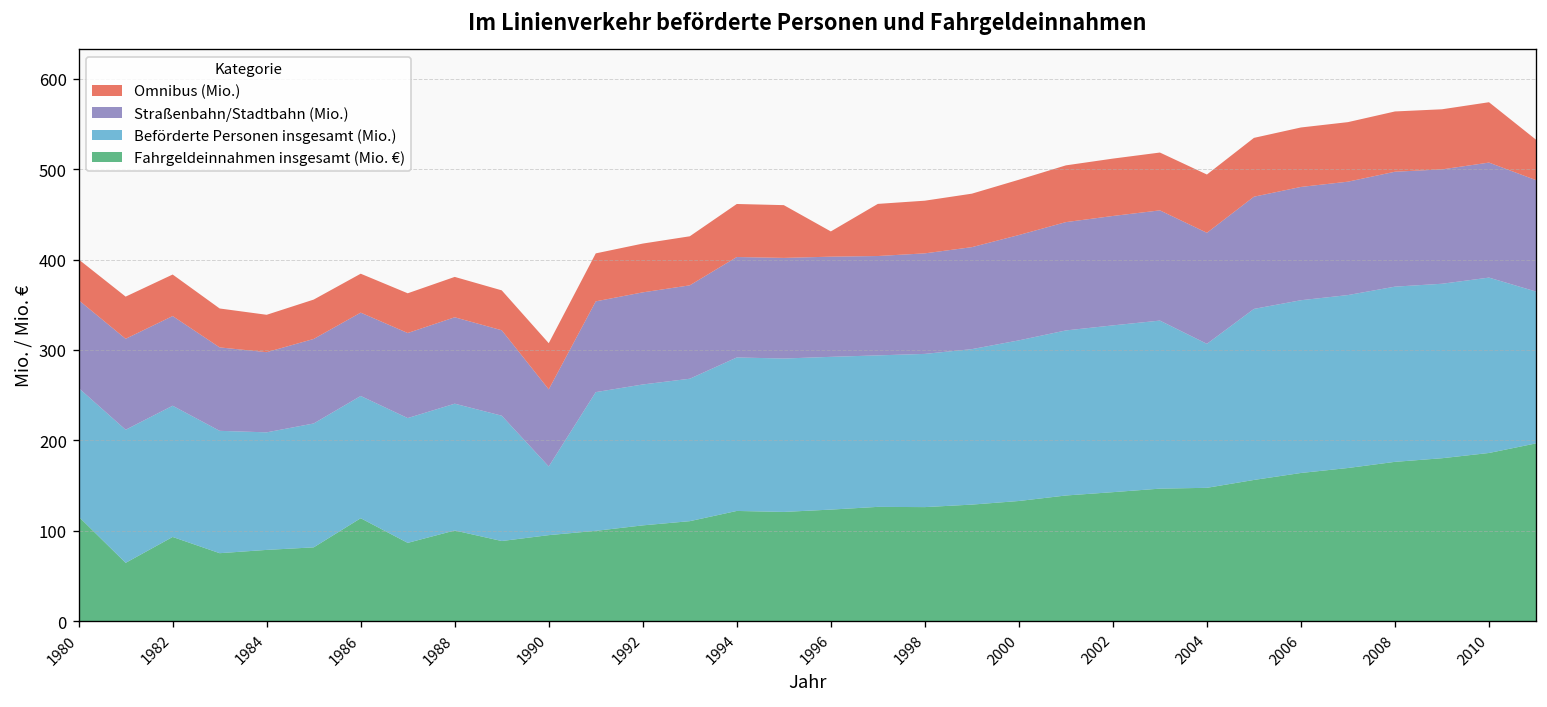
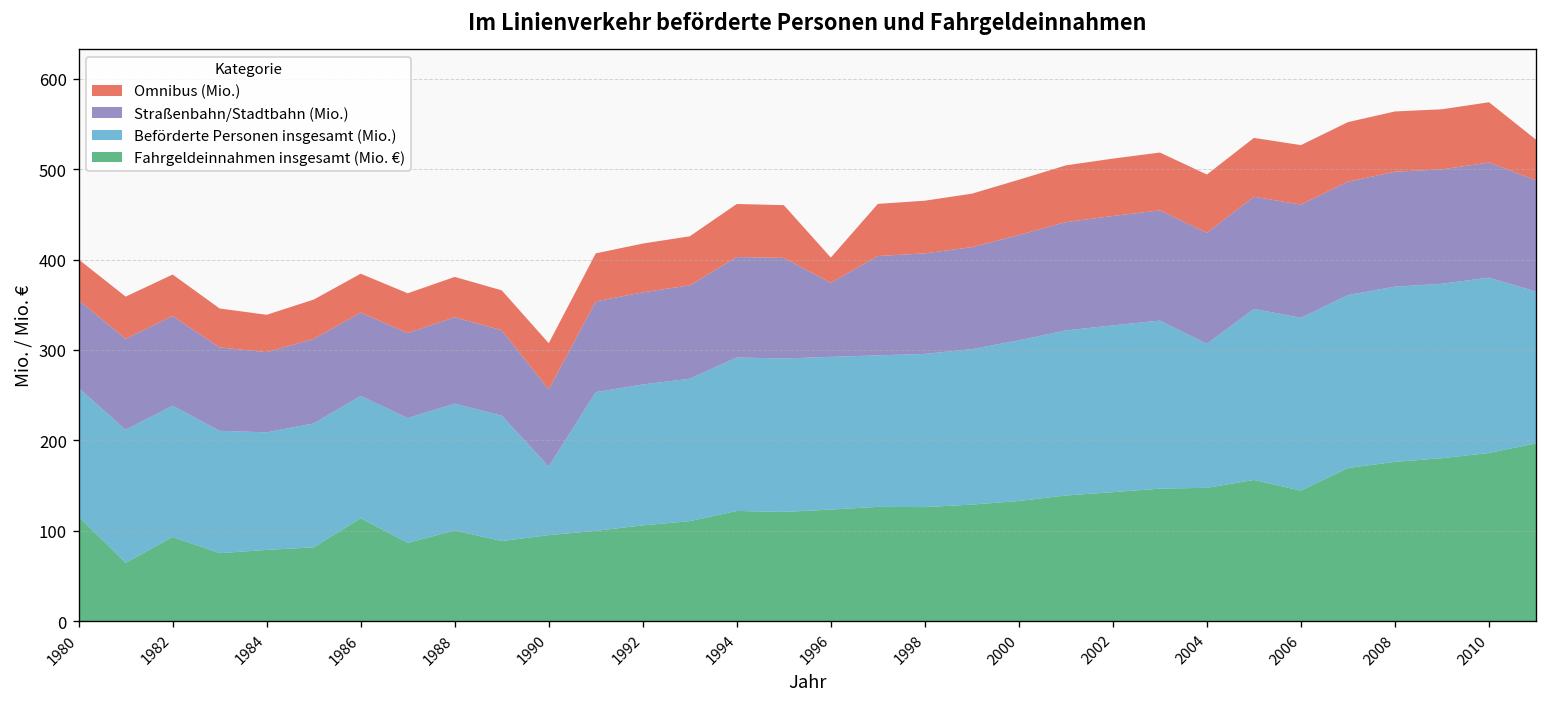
  {
    "Fahrgeldeinnahmen insgesamt (Mio. €)": {
      "1980": 120,
      "1982": 90,
      "1984": 80,
      "1986": 110,
      "1988": 100,
      "1990": 100,
      "1992": 110,
      "1994": 120,
      "1996": 120,
      "1998": 130,
      "2000": 130,
      "2002": 140,
      "2004": 150,
-     "2006": 160,
+     "2006": 140,
      "2008": 180,
      "2010": 190
    },
    "Beförderte Personen insgesamt (Mio.)": {
      "1980": 140,
      "1982": 150,
      "1984": 130,
      "1986": 140,
      "1988": 140,
      "1990": 80,
      "1992": 160,
      "1994": 170,
      "1996": 170,
      "1998": 170,
      "2000": 180,
      "2002": 180,
      "2004": 160,
      "2006": 190,
      "2008": 190,
      "2010": 190
    },
    "Straßenbahn/Stadtbahn (Mio.)": {
      "1980": 100,
      "1982": 100,
      "1984": 90,
      "1986": 90,
      "1988": 100,
      "1990": 90,
      "1992": 100,
      "1994": 110,
-     "1996": 110,
+     "1996": 80,
      "1998": 110,
      "2000": 120,
      "2002": 120,
      "2004": 120,
      "2006": 130,
      "2008": 130,
      "2010": 130
    },
    "Omnibus (Mio.)": {
      "1980": 50,
      "1982": 50,
      "1984": 40,
      "1986": 40,
      "1988": 40,
      "1990": 50,
      "1992": 50,
      "1994": 60,
      "1996": 30,
      "1998": 60,
      "2000": 60,
      "2002": 60,
      "2004": 60,
      "2006": 70,
      "2008": 70,
      "2010": 70
    }
  }
